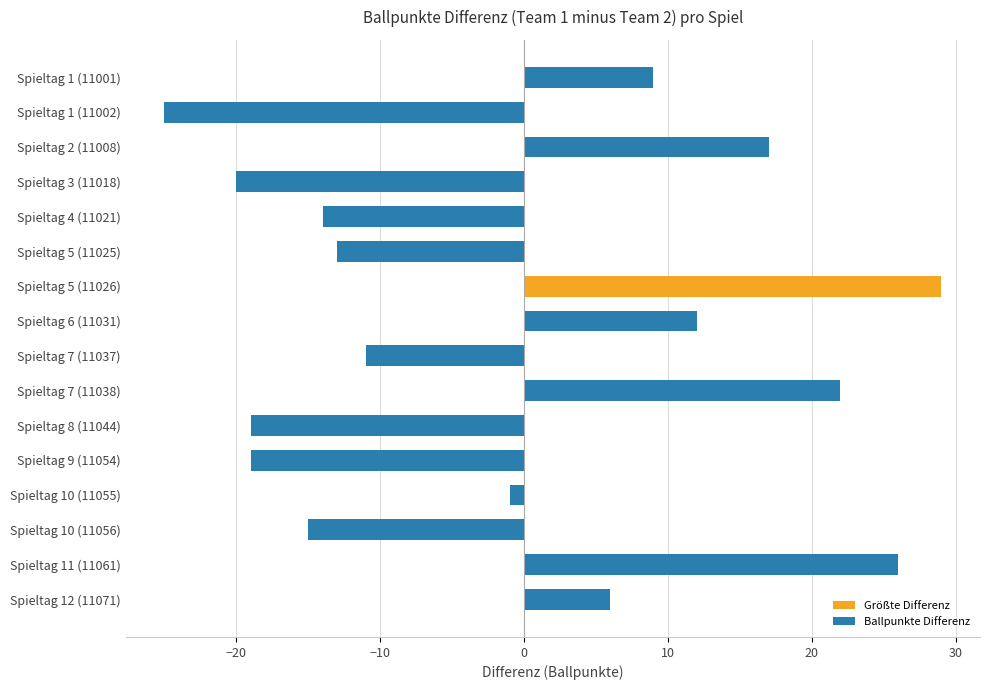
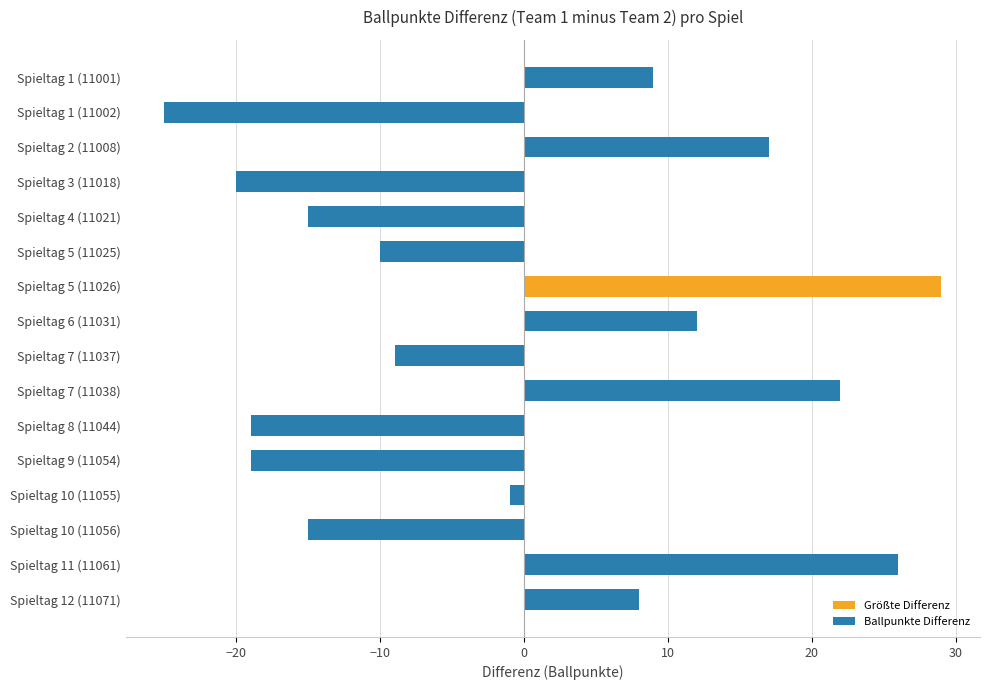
  {
    "Spieltag 1 (11001)": 9,
    "Spieltag 1 (11002)": -25,
    "Spieltag 2 (11008)": 17,
    "Spieltag 3 (11018)": -20,
-   "Spieltag 4 (11021)": -14,
-   "Spieltag 5 (11025)": -13,
+   "Spieltag 4 (11021)": -15,
+   "Spieltag 5 (11025)": -10,
    "Spieltag 5 (11026)": 29,
    "Spieltag 6 (11031)": 12,
-   "Spieltag 7 (11037)": -11,
+   "Spieltag 7 (11037)": -9,
    "Spieltag 7 (11038)": 22,
    "Spieltag 8 (11044)": -19,
    "Spieltag 9 (11054)": -19,
    "Spieltag 10 (11055)": -1,
    "Spieltag 10 (11056)": -15,
    "Spieltag 11 (11061)": 26,
-   "Spieltag 12 (11071)": 6
+   "Spieltag 12 (11071)": 8
  }
